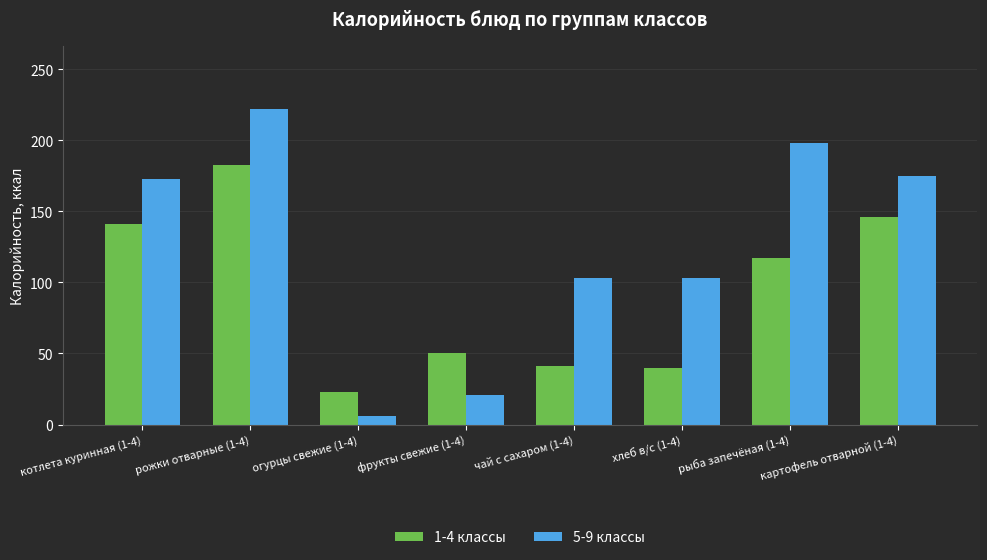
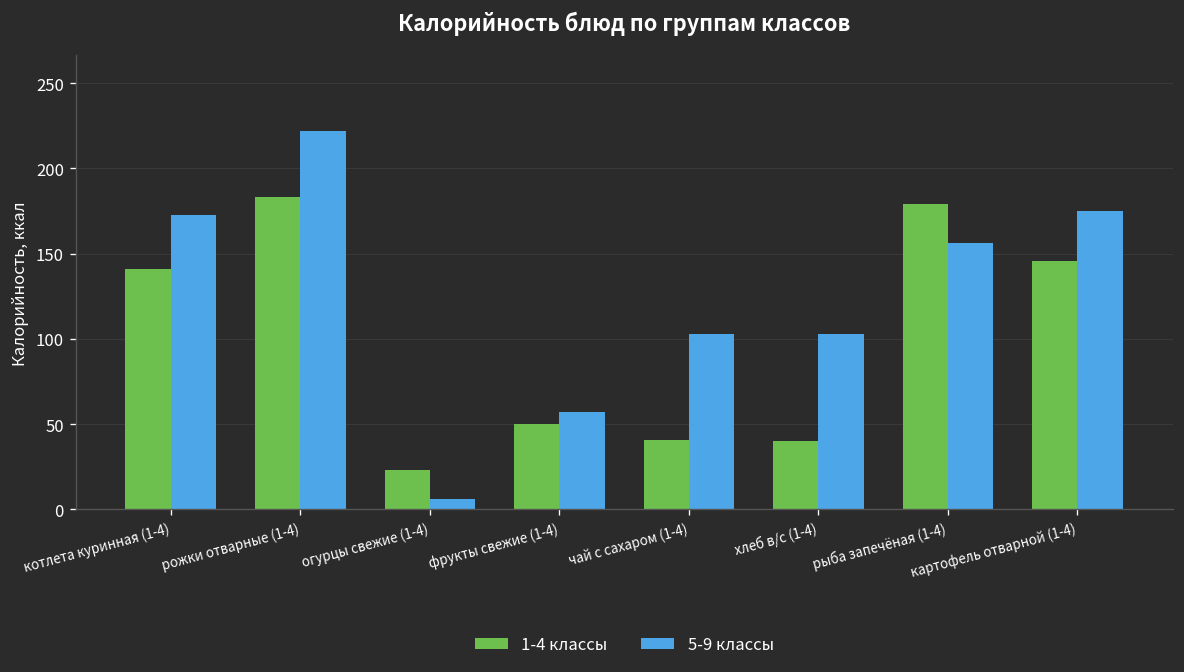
  {
    "1-4 классы": {
      "котлета куринная (1-4)": 141,
      "рожки отварные (1-4)": 183,
      "огурцы свежие (1-4)": 23,
      "фрукты свежие (1-4)": 50,
      "чай с сахаром (1-4)": 41,
      "хлеб в/с (1-4)": 40,
-     "рыба запечёная (1-4)": 117,
+     "рыба запечёная (1-4)": 179,
      "картофель отварной (1-4)": 146
    },
    "5-9 классы": {
      "котлета куринная (1-4)": 173,
      "рожки отварные (1-4)": 222,
      "огурцы свежие (1-4)": 6,
-     "фрукты свежие (1-4)": 21,
+     "фрукты свежие (1-4)": 57,
      "чай с сахаром (1-4)": 103,
      "хлеб в/с (1-4)": 103,
-     "рыба запечёная (1-4)": 198,
+     "рыба запечёная (1-4)": 156,
      "картофель отварной (1-4)": 175
    }
  }
